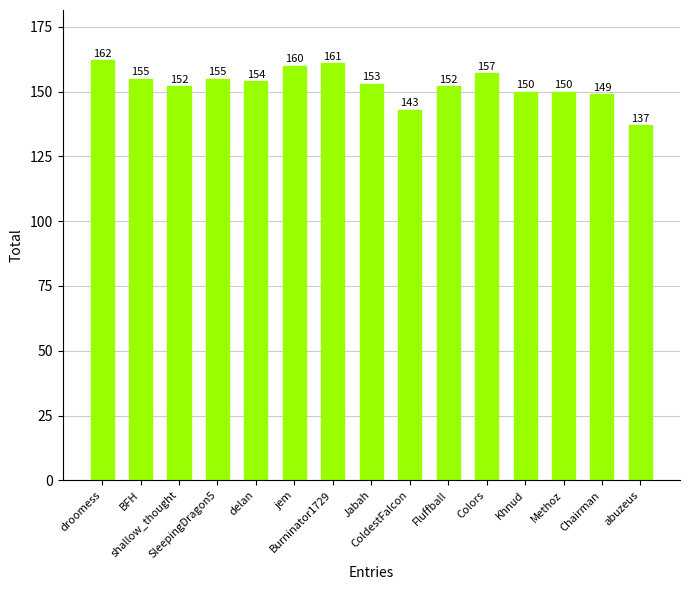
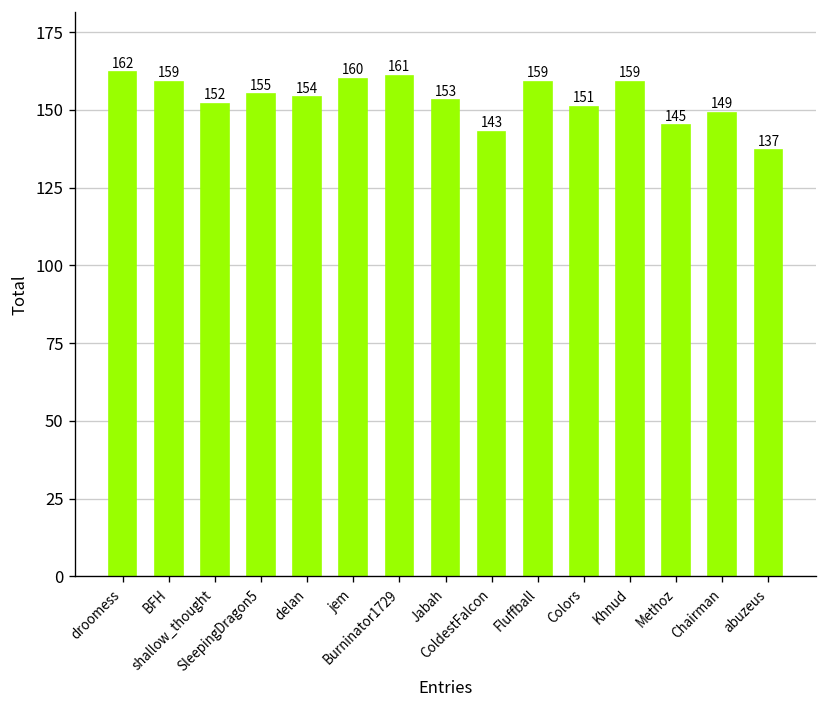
  {
    "droomess": 162,
-   "BFH": 155,
+   "BFH": 159,
    "shallow_thought": 152,
    "SleepingDragon5": 155,
    "delan": 154,
    "jem": 160,
    "Burninator1729": 161,
    "Jabah": 153,
    "ColdestFalcon": 143,
-   "Fluffball": 152,
-   "Colors": 157,
-   "Khnud": 150,
-   "Methoz": 150,
+   "Fluffball": 159,
+   "Colors": 151,
+   "Khnud": 159,
+   "Methoz": 145,
    "Chairman": 149,
    "abuzeus": 137
  }
